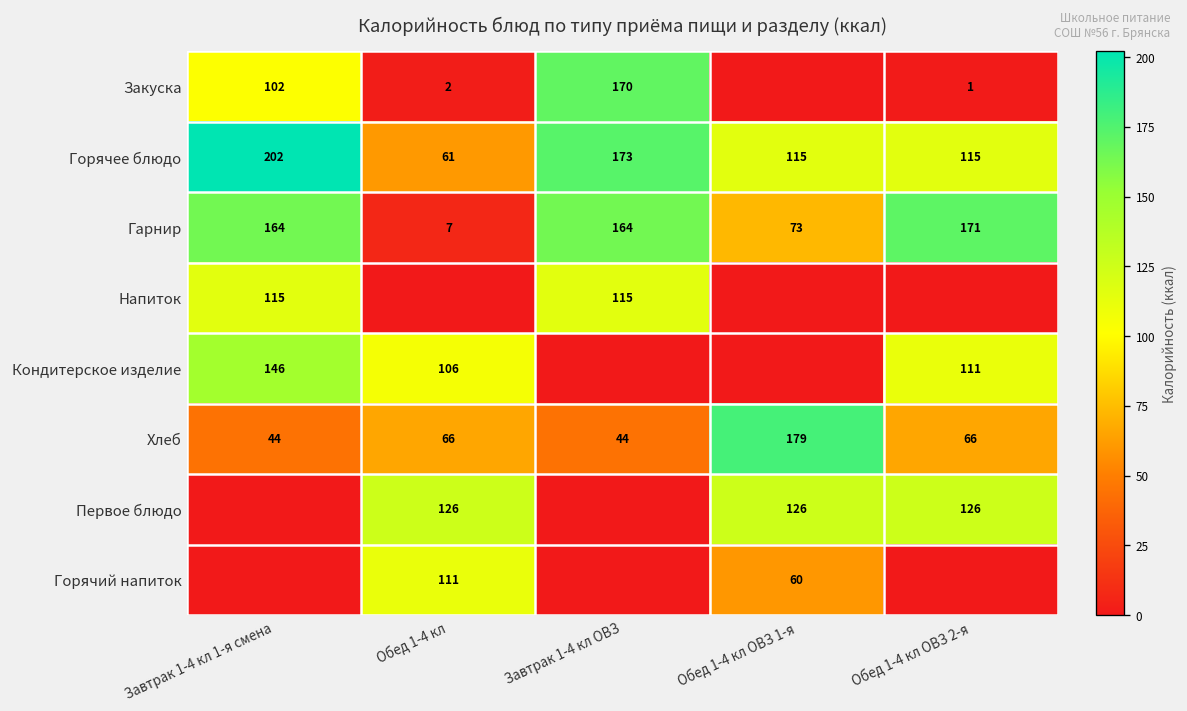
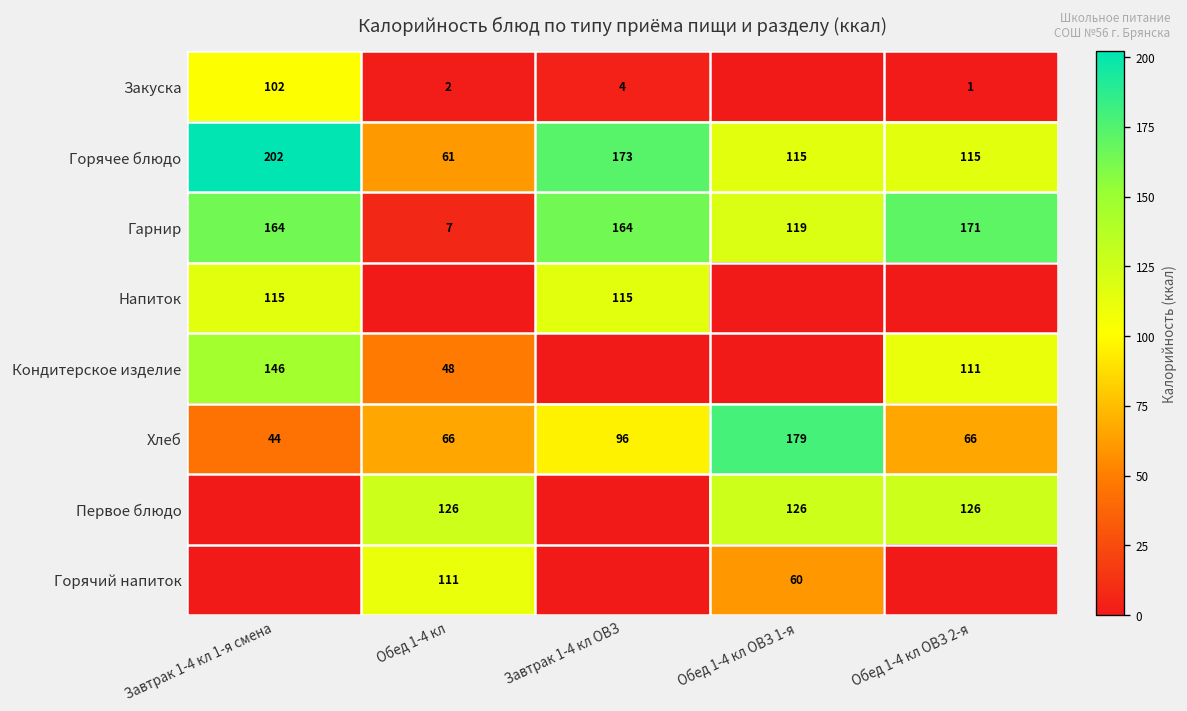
  {
    "Закуска": {
      "Завтрак 1-4 кл 1-я смена": 102,
      "Обед 1-4 кл": 2,
-     "Завтрак 1-4 кл ОВЗ": 170,
+     "Завтрак 1-4 кл ОВЗ": 4,
      "Обед 1-4 кл ОВЗ 2-я": 1
    },
    "Горячее блюдо": {
      "Завтрак 1-4 кл 1-я смена": 202,
      "Обед 1-4 кл": 61,
      "Завтрак 1-4 кл ОВЗ": 173,
      "Обед 1-4 кл ОВЗ 1-я": 115,
      "Обед 1-4 кл ОВЗ 2-я": 115
    },
    "Гарнир": {
      "Завтрак 1-4 кл 1-я смена": 164,
      "Обед 1-4 кл": 7,
      "Завтрак 1-4 кл ОВЗ": 164,
-     "Обед 1-4 кл ОВЗ 1-я": 73,
+     "Обед 1-4 кл ОВЗ 1-я": 119,
      "Обед 1-4 кл ОВЗ 2-я": 171
    },
    "Напиток": {
      "Завтрак 1-4 кл 1-я смена": 115,
      "Завтрак 1-4 кл ОВЗ": 115
    },
    "Кондитерское изделие": {
      "Завтрак 1-4 кл 1-я смена": 146,
-     "Обед 1-4 кл": 106,
+     "Обед 1-4 кл": 48,
      "Обед 1-4 кл ОВЗ 2-я": 111
    },
    "Хлеб": {
      "Завтрак 1-4 кл 1-я смена": 44,
      "Обед 1-4 кл": 66,
-     "Завтрак 1-4 кл ОВЗ": 44,
+     "Завтрак 1-4 кл ОВЗ": 96,
      "Обед 1-4 кл ОВЗ 1-я": 179,
      "Обед 1-4 кл ОВЗ 2-я": 66
    },
    "Первое блюдо": {
      "Обед 1-4 кл": 126,
      "Обед 1-4 кл ОВЗ 1-я": 126,
      "Обед 1-4 кл ОВЗ 2-я": 126
    },
    "Горячий напиток": {
      "Обед 1-4 кл": 111,
      "Обед 1-4 кл ОВЗ 1-я": 60
    }
  }
